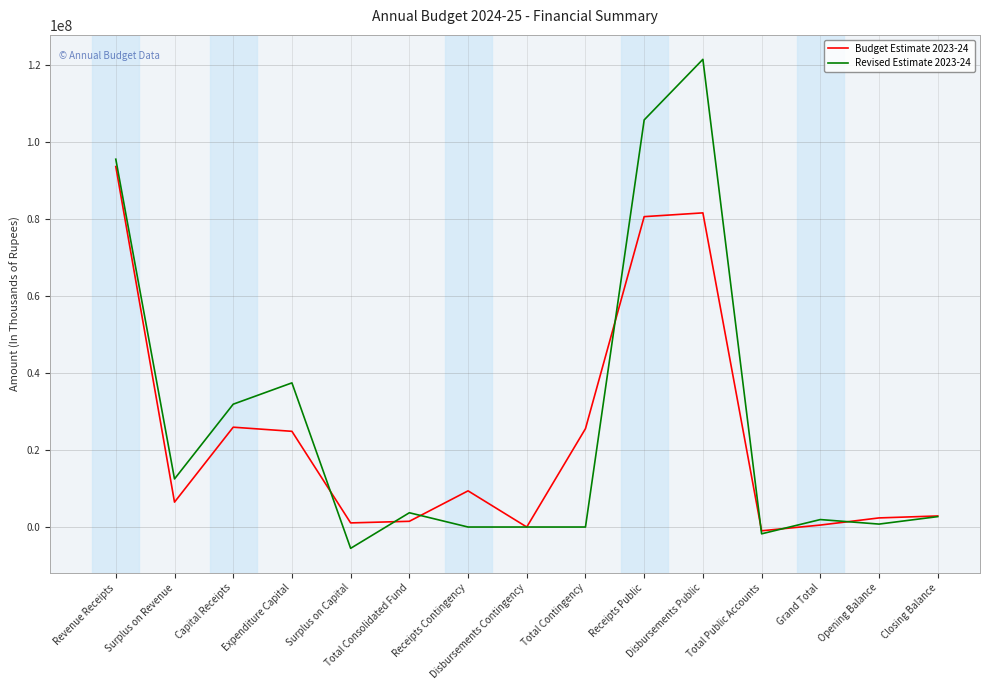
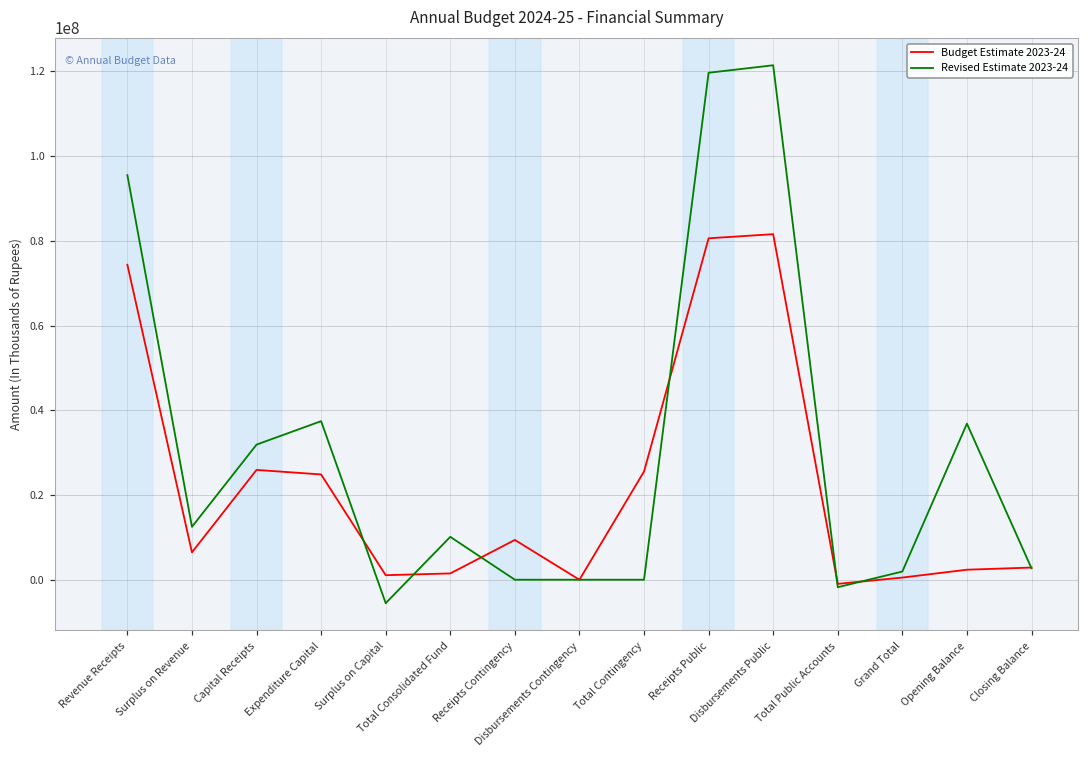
  {
    "Budget Estimate 2023-24": {
-     "Revenue Receipts": 94000000,
+     "Revenue Receipts": 74000000,
      "Surplus on Revenue": 6000000,
      "Capital Receipts": 26000000,
      "Expenditure Capital": 25000000,
      "Surplus on Capital": 1000000,
      "Total Consolidated Fund": 1000000,
      "Receipts Contingency": 9000000,
      "Total Contingency": 26000000,
      "Receipts Public": 81000000,
      "Disbursements Public": 82000000,
      "Total Public Accounts": -1000000,
      "Grand Total": 1000000,
      "Opening Balance": 2000000
    },
    "Revised Estimate 2023-24": {
      "Revenue Receipts": 96000000,
      "Surplus on Revenue": 12000000,
      "Capital Receipts": 32000000,
      "Expenditure Capital": 37000000,
      "Surplus on Capital": -6000000,
-     "Total Consolidated Fund": 4000000,
+     "Total Consolidated Fund": 10000000,
      "Receipts Contingency": 0,
      "Total Contingency": 0,
-     "Receipts Public": 106000000,
+     "Receipts Public": 120000000,
      "Disbursements Public": 121000000,
      "Total Public Accounts": -2000000,
      "Grand Total": 2000000,
-     "Opening Balance": 1000000
+     "Opening Balance": 37000000
    }
  }
